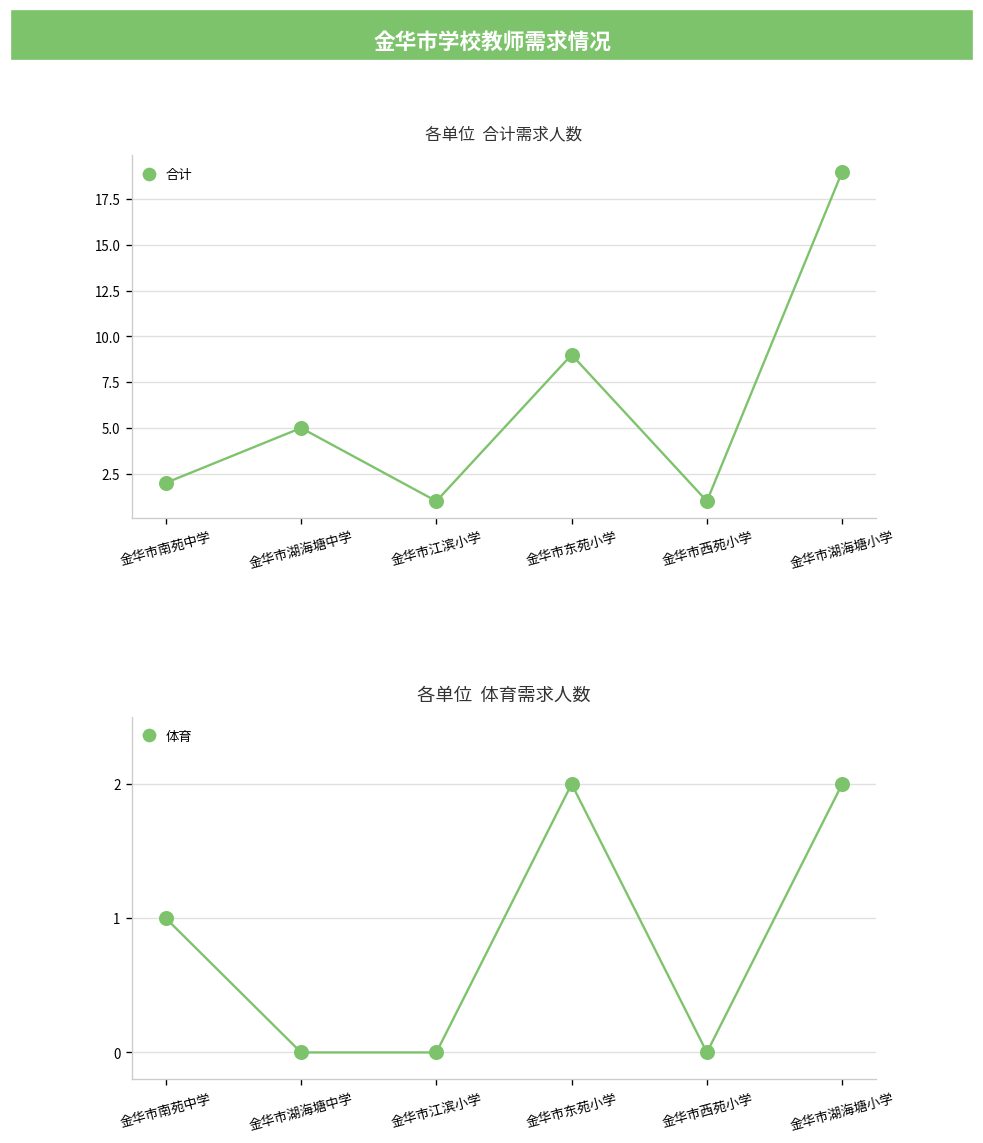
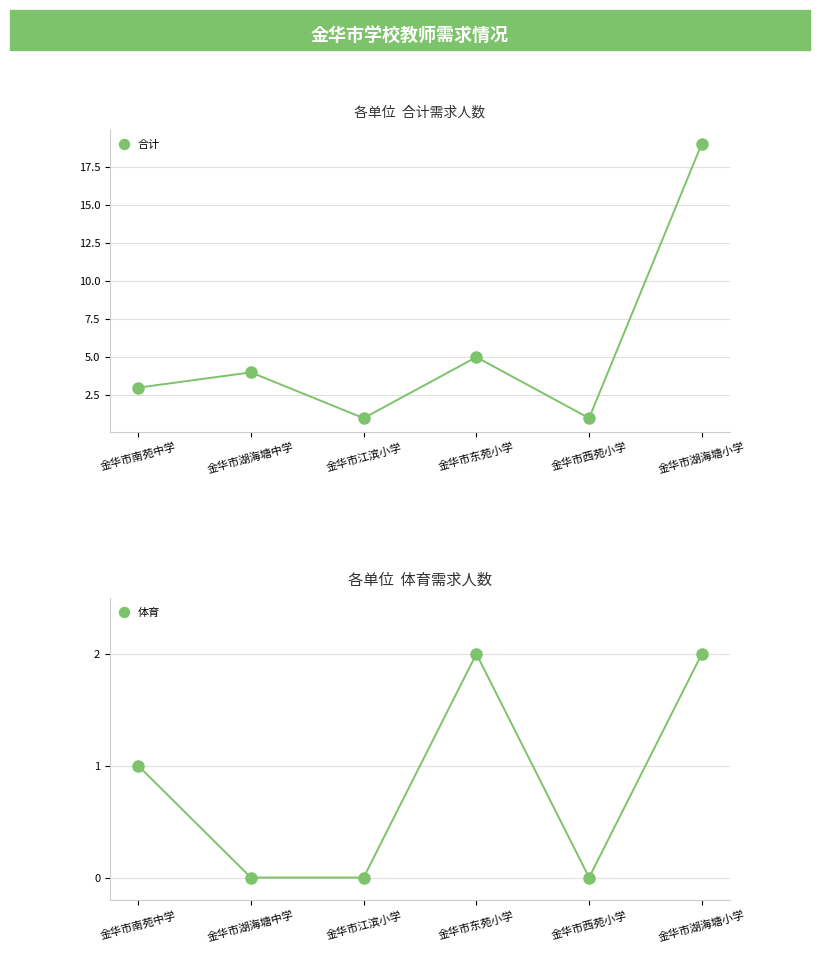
  {
    "各单位 合计需求人数": {
-     "金华市南苑中学": 2,
-     "金华市湖海塘中学": 5,
+     "金华市南苑中学": 3,
+     "金华市湖海塘中学": 4,
      "金华市江滨小学": 1,
-     "金华市东苑小学": 9,
+     "金华市东苑小学": 5,
      "金华市西苑小学": 1,
      "金华市湖海塘小学": 19
    },
    "各单位 体育需求人数": {
      "金华市南苑中学": 1.00,
      "金华市湖海塘中学": 0.00,
      "金华市江滨小学": 0.00,
      "金华市东苑小学": 2.00,
      "金华市西苑小学": 0.00,
      "金华市湖海塘小学": 2.00
    }
  }
